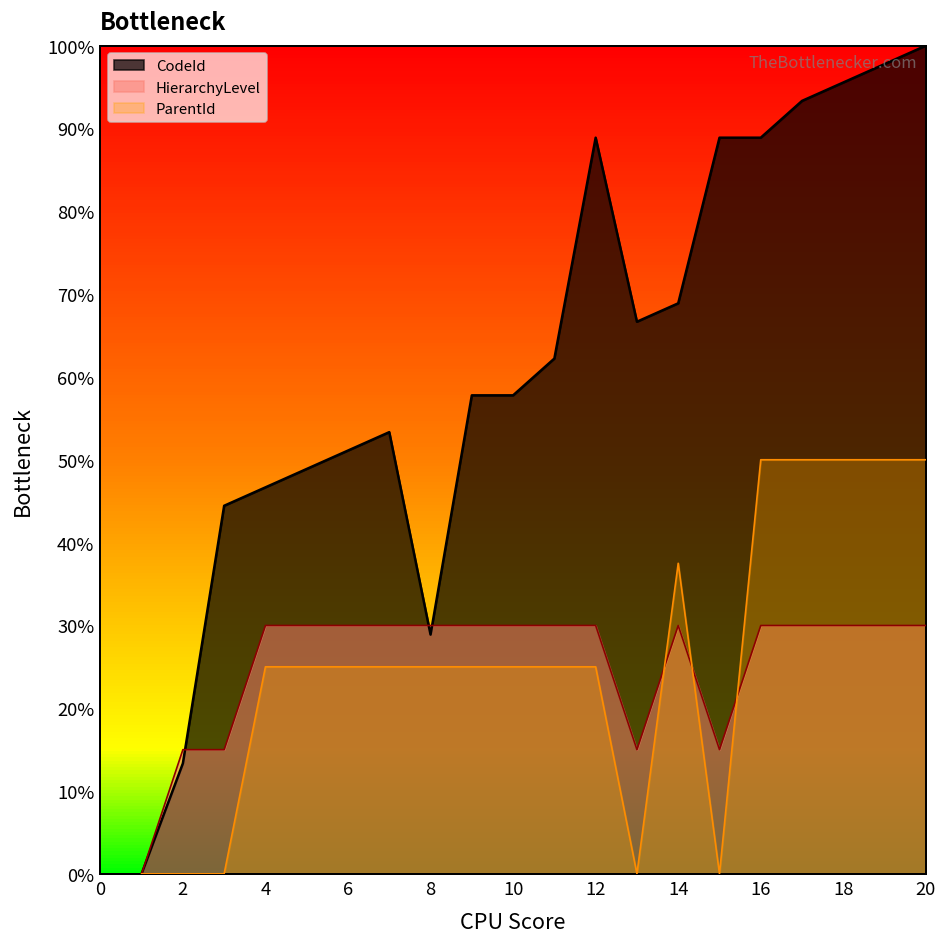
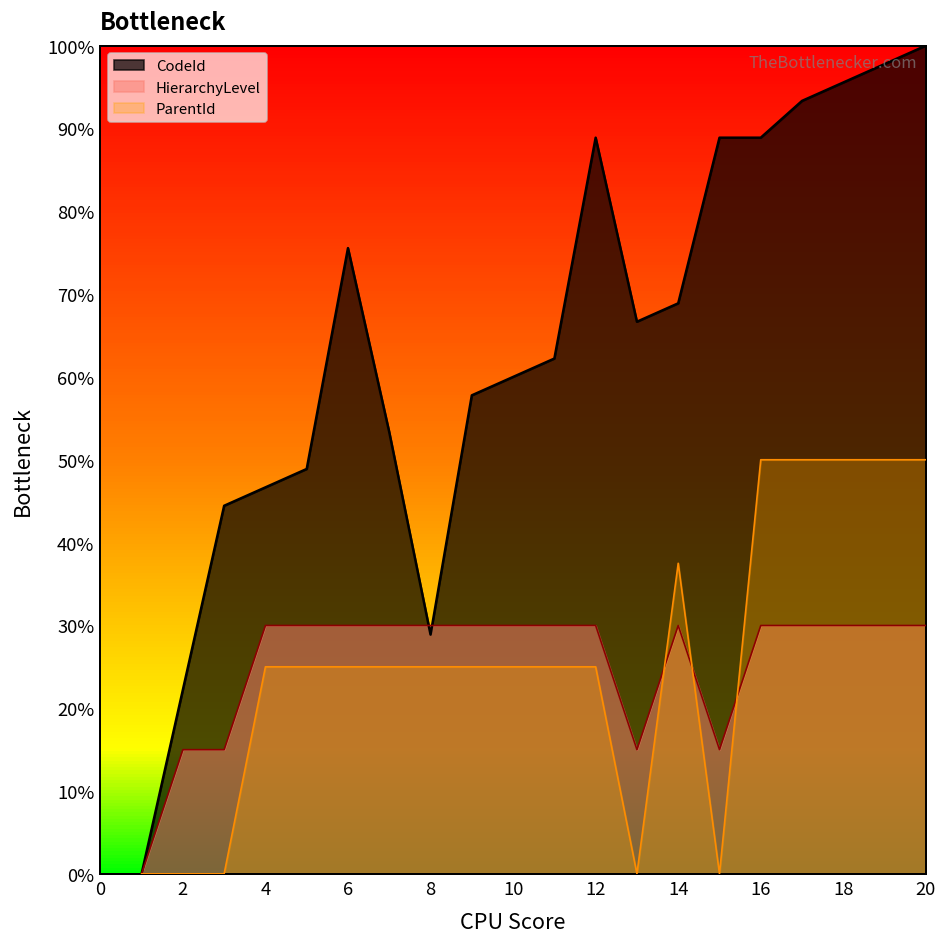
  {
    "CodeId": {
-     "2": "13%",
+     "2": "22%",
      "4": "47%",
-     "6": "51%",
+     "6": "76%",
      "8": "29%",
-     "10": "58%",
+     "10": "60%",
      "12": "89%",
      "14": "69%",
      "16": "89%",
      "18": "96%",
      "20": "100%"
    }
  }
